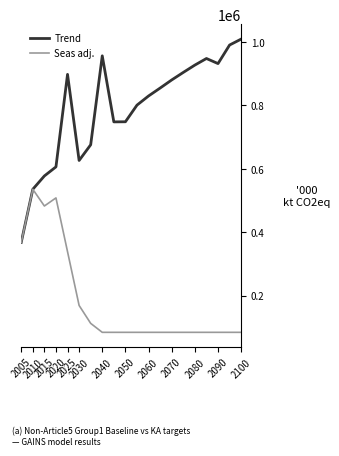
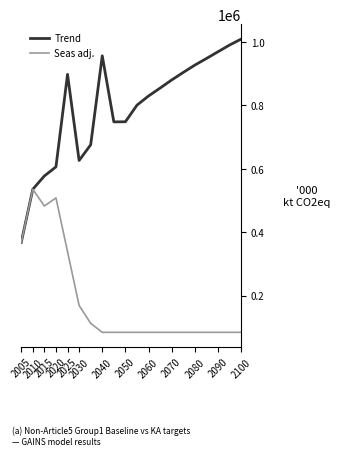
  {
    "Trend": {
      "2015": 580000,
      "2020": 610000,
      "2025": 900000,
      "2030": 630000,
      "2040": 960000,
      "2050": 750000,
      "2060": 830000,
      "2070": 880000,
      "2080": 930000,
-     "2090": 930000,
+     "2090": 970000,
      "2100": 1010000
    },
    "Seas adj.": {
      "2015": 480000,
      "2020": 510000,
      "2025": 340000,
      "2030": 170000,
      "2040": 80000,
      "2050": 80000,
      "2060": 80000,
      "2070": 80000,
      "2080": 80000,
      "2090": 80000,
      "2100": 80000
    }
  }
